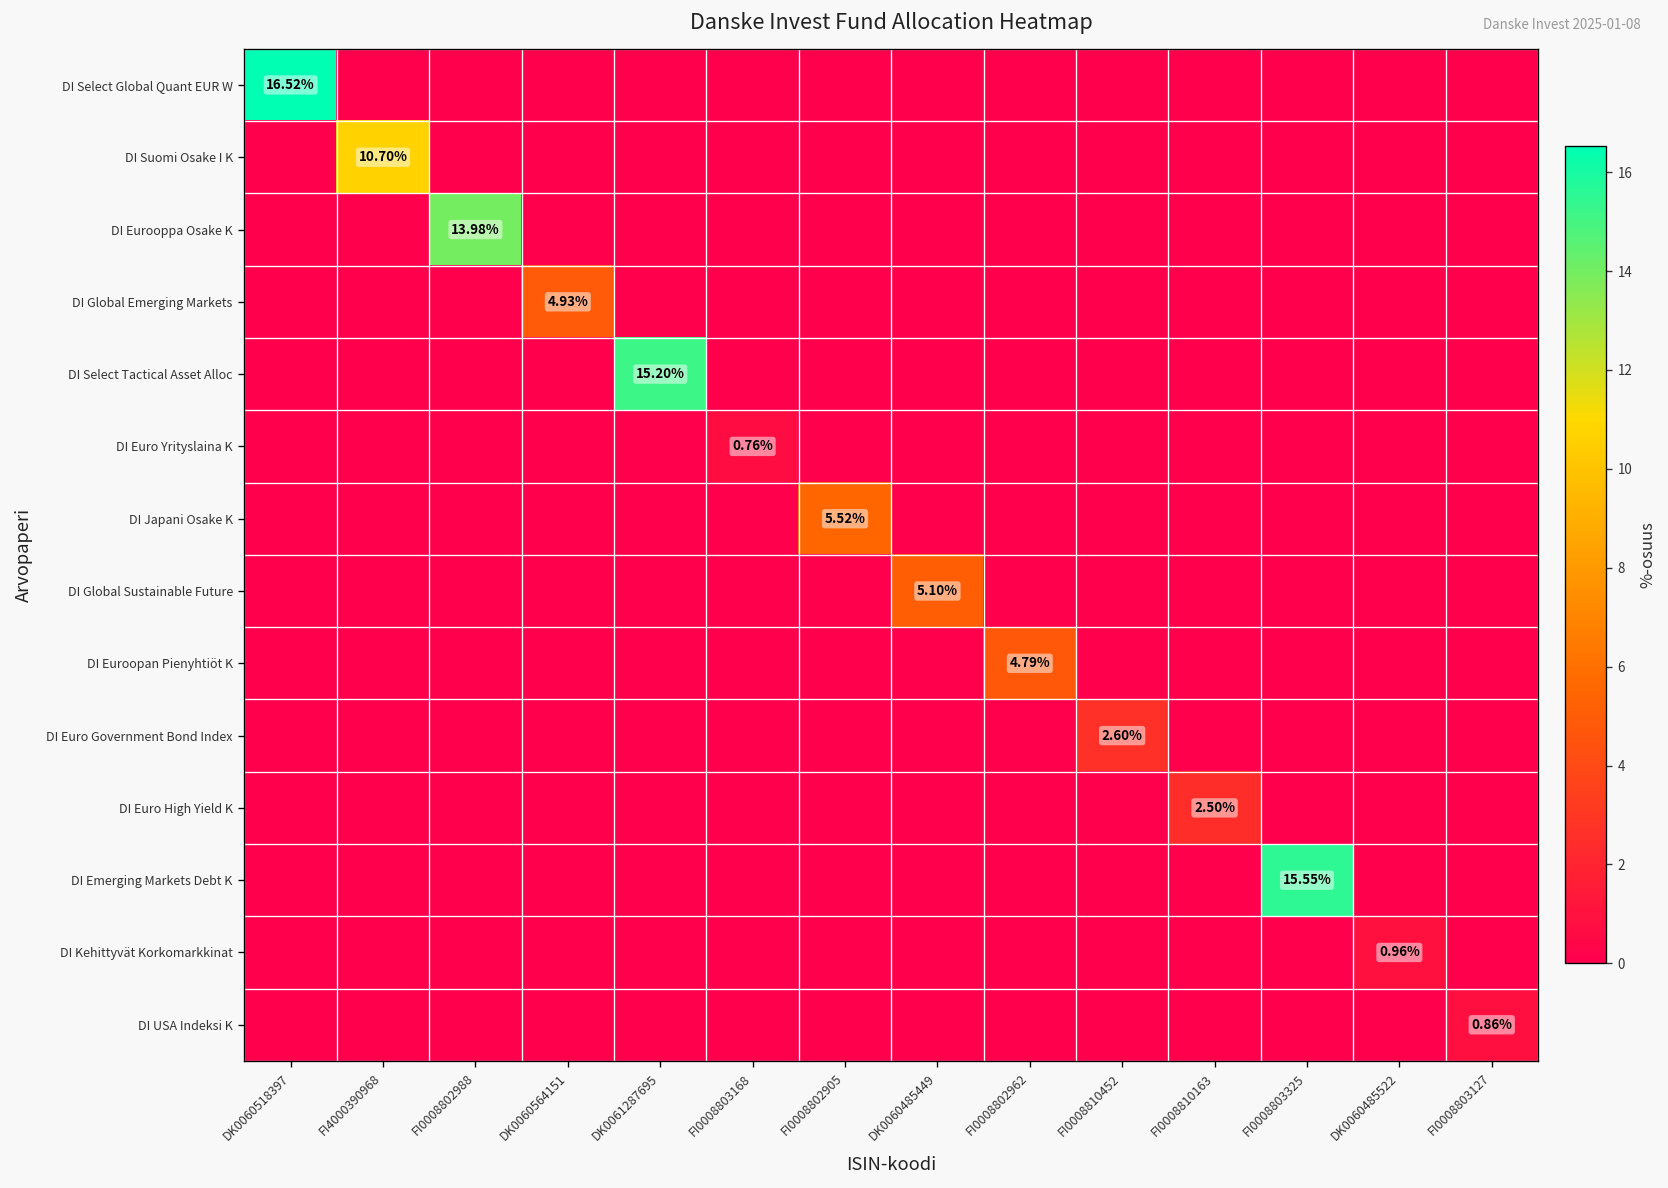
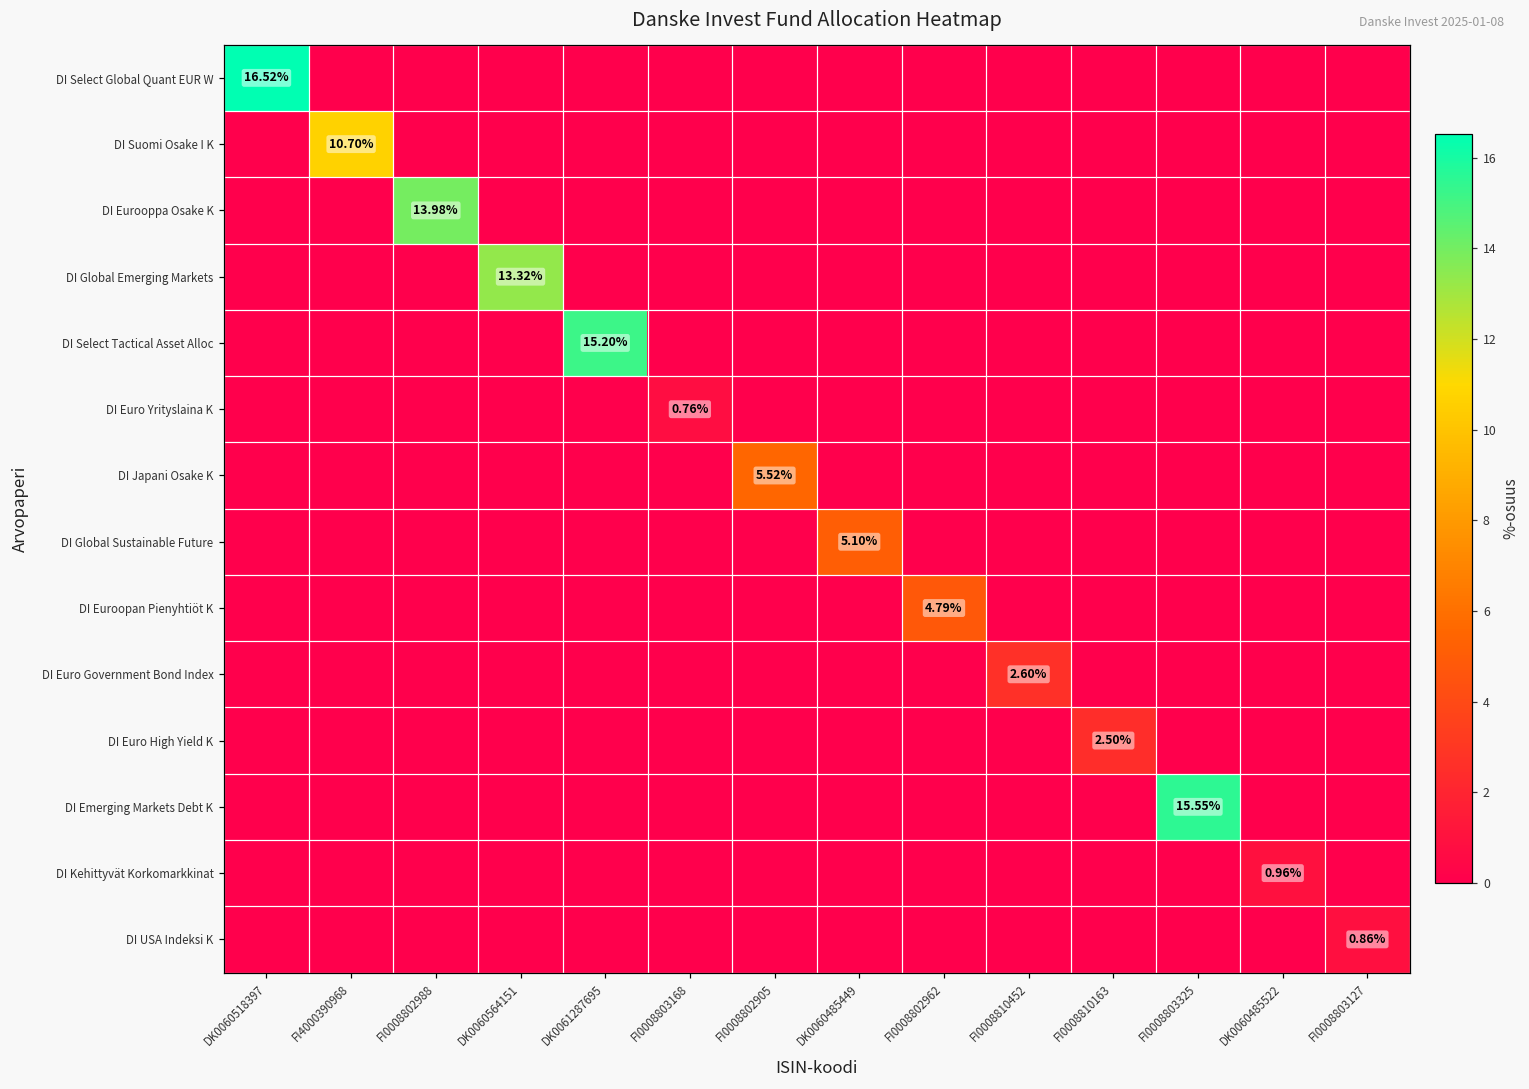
  {
    "DI Global Emerging Markets": {
-     "DK0060564151": "4.93%"
+     "DK0060564151": "13.32%"
    }
  }
